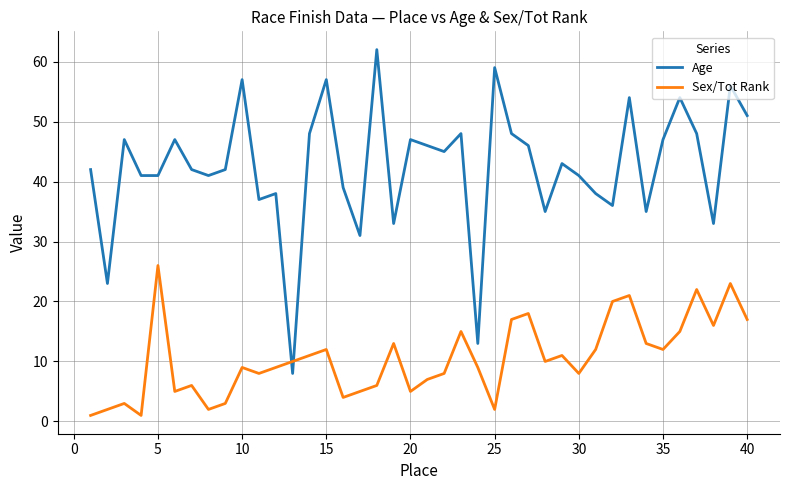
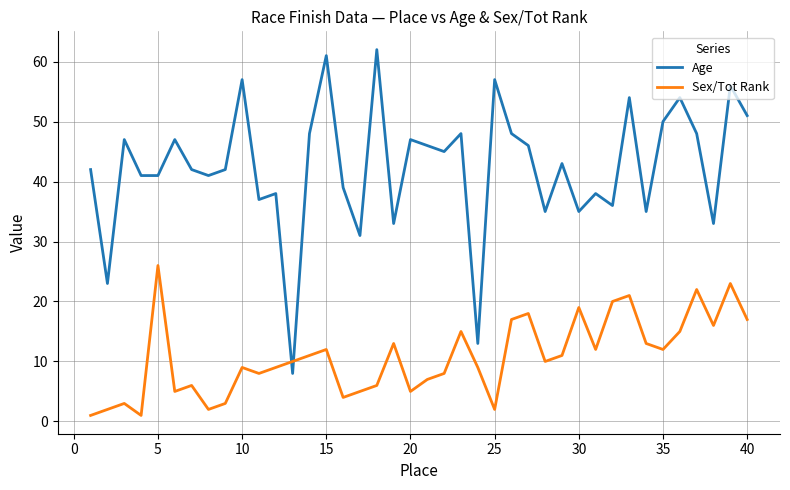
  {
    "Age": {
      "5": 41,
      "10": 57,
-     "15": 57,
+     "15": 61,
      "20": 47,
-     "25": 59,
-     "30": 41,
-     "35": 47,
+     "25": 57,
+     "30": 35,
+     "35": 50,
      "40": 51
    },
    "Sex/Tot Rank": {
      "5": 26,
      "10": 9,
      "15": 12,
      "20": 5,
      "25": 2,
-     "30": 8,
+     "30": 19,
      "35": 12,
      "40": 17
    }
  }
